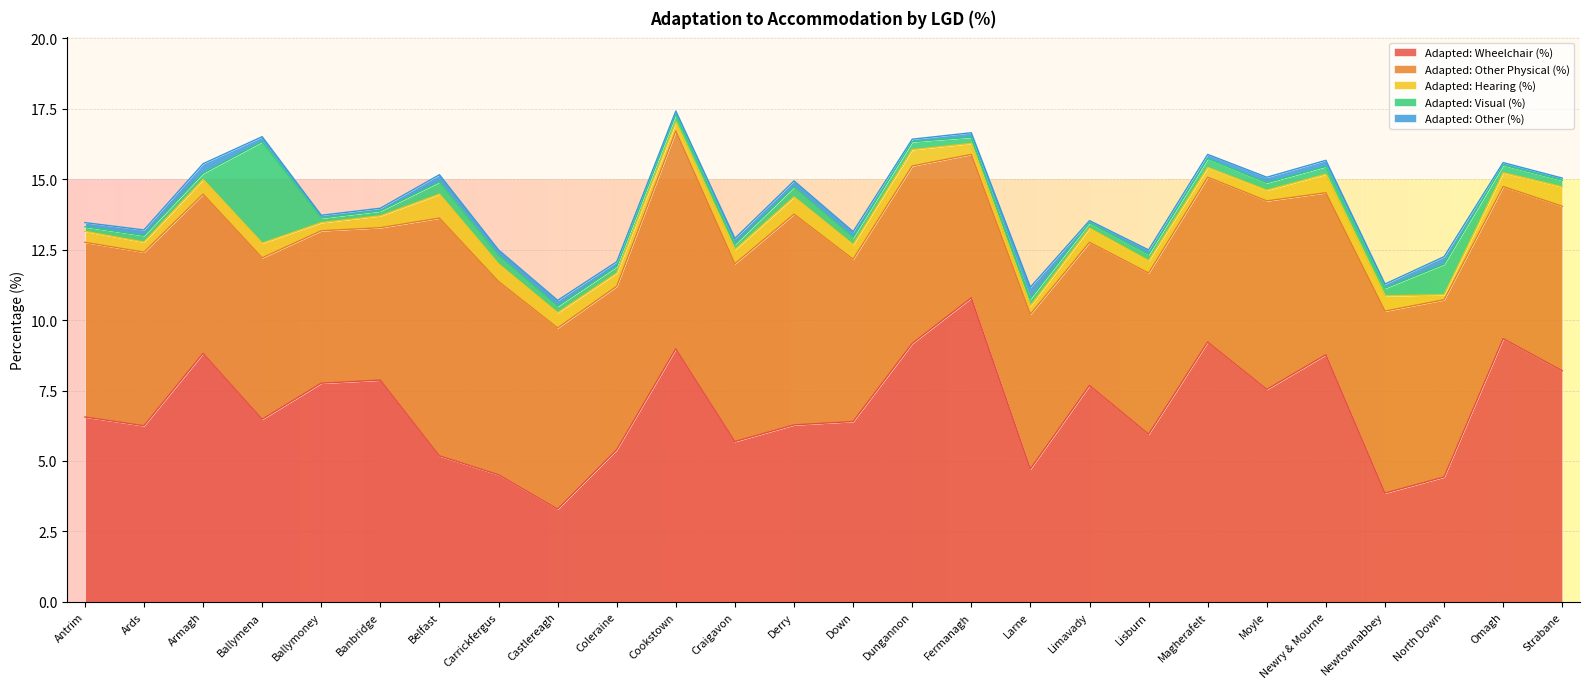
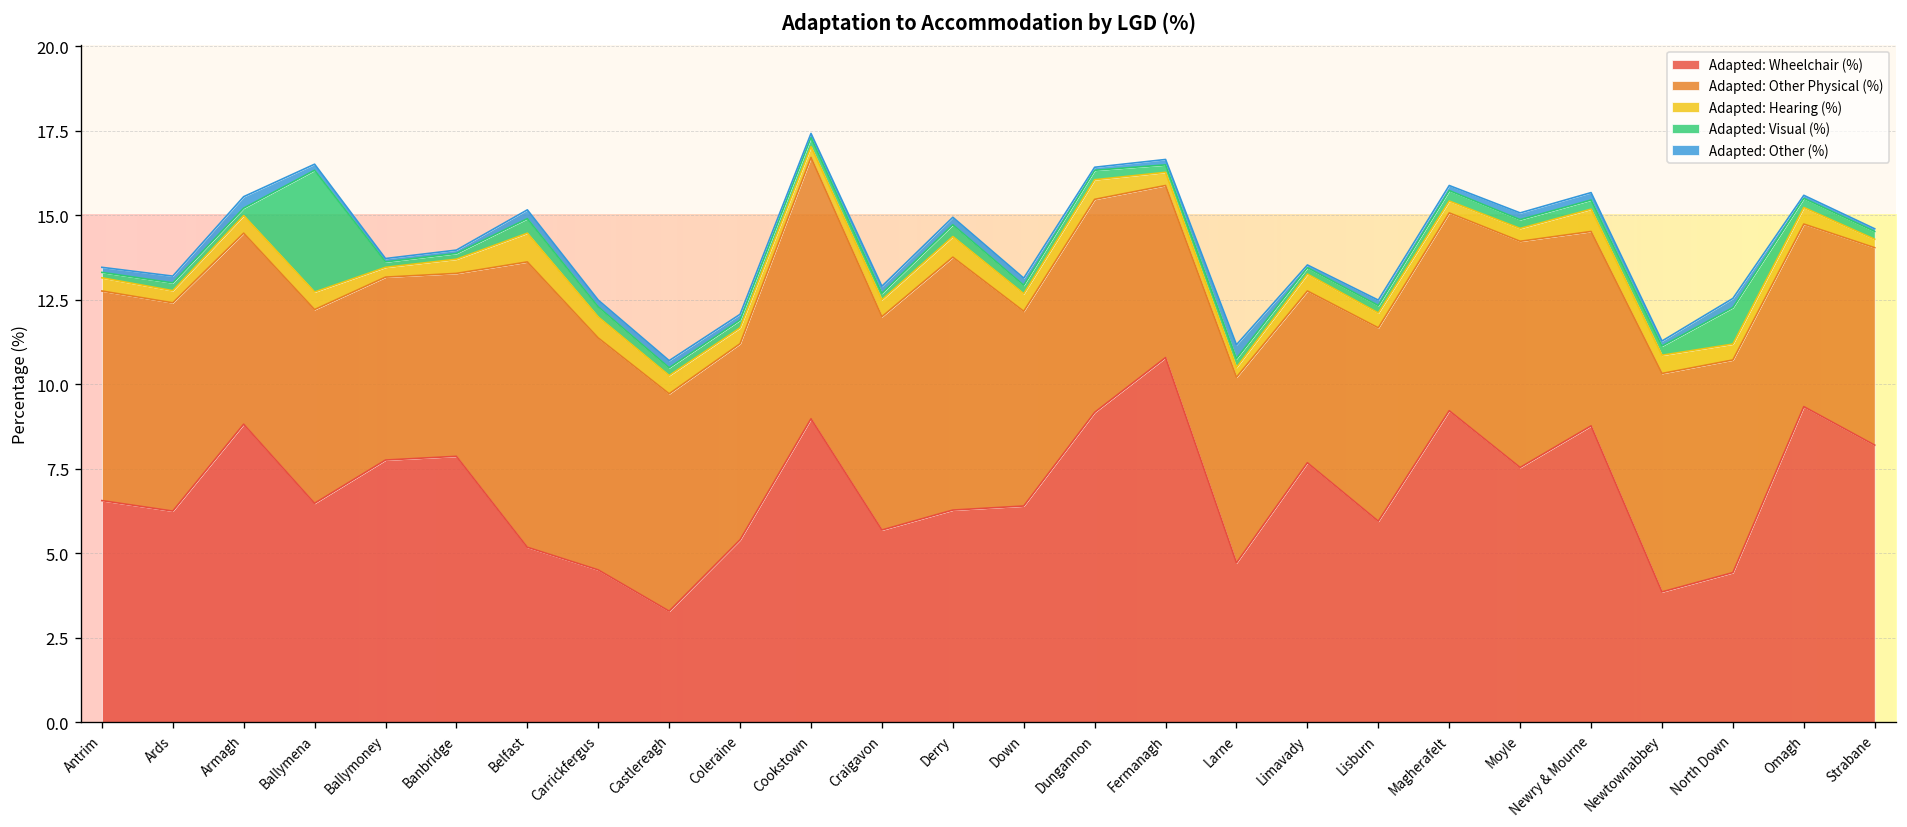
  {
    "Adapted: Hearing (%)": {
      "Antrim": 0.4,
      "Ards": 0.4,
      "Armagh": 0.5,
      "Ballymena": 0.5,
      "Ballymoney": 0.3,
      "Banbridge": 0.4,
      "Belfast": 0.8,
      "Carrickfergus": 0.6,
      "Castlereagh": 0.5,
      "Coleraine": 0.5,
      "Cookstown": 0.3,
      "Craigavon": 0.5,
      "Derry": 0.6,
      "Down": 0.5,
      "Dungannon": 0.6,
      "Fermanagh": 0.4,
      "Larne": 0.3,
      "Limavady": 0.5,
      "Lisburn": 0.4,
      "Magherafelt": 0.3,
      "Moyle": 0.4,
      "Newry & Mourne": 0.7,
      "Newtownabbey": 0.5,
-     "North Down": 0.2,
+     "North Down": 0.5,
      "Omagh": 0.5,
-     "Strabane": 0.7
+     "Strabane": 0.3
    },
    "Adapted: Visual (%)": {
      "Antrim": 0.2,
      "Ards": 0.2,
      "Armagh": 0.2,
      "Ballymena": 3.6,
      "Ballymoney": 0.2,
      "Banbridge": 0.2,
      "Belfast": 0.4,
      "Carrickfergus": 0.3,
      "Castlereagh": 0.2,
      "Coleraine": 0.2,
      "Cookstown": 0.3,
      "Craigavon": 0.2,
      "Derry": 0.3,
      "Down": 0.3,
      "Fermanagh": 0.2,
      "Larne": 0.3,
      "Lisburn": 0.2,
      "Magherafelt": 0.3,
      "Moyle": 0.3,
      "Newry & Mourne": 0.3,
      "Newtownabbey": 0.3,
      "North Down": 1.1
    },
    "Adapted: Other (%)": {
      "Antrim": 0.2,
      "Ards": 0.2,
      "Armagh": 0.3,
      "Ballymena": 0.2,
      "Ballymoney": 0.1,
      "Banbridge": 0.1,
      "Belfast": 0.3,
      "Carrickfergus": 0.2,
      "Castlereagh": 0.2,
      "Coleraine": 0.2,
      "Cookstown": 0.1,
      "Craigavon": 0.2,
      "Derry": 0.2,
      "Down": 0.2,
      "Fermanagh": 0.2,
      "Larne": 0.4,
      "Lisburn": 0.2,
      "Magherafelt": 0.2,
      "Moyle": 0.2,
      "Newry & Mourne": 0.2,
      "Newtownabbey": 0.2,
      "North Down": 0.3
    }
  }
